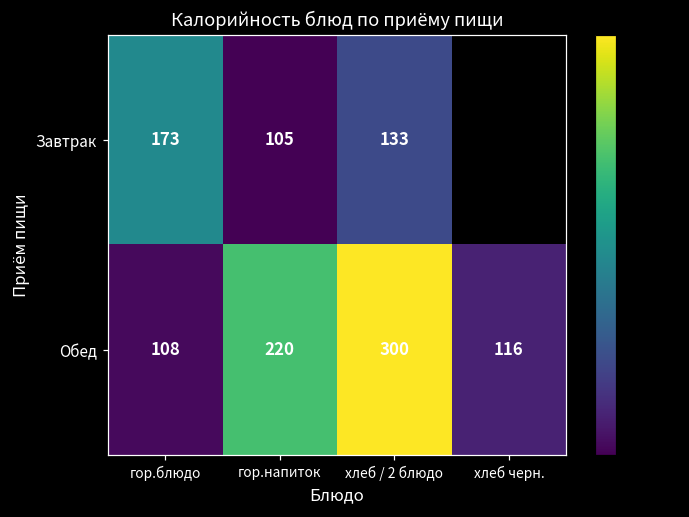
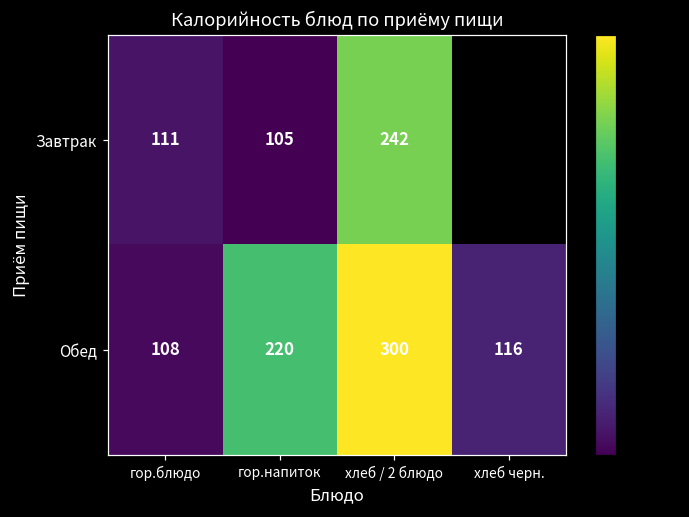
  {
    "Завтрак": {
-     "гор.блюдо": 173,
+     "гор.блюдо": 111,
      "гор.напиток": 105,
-     "хлеб / 2 блюдо": 133
+     "хлеб / 2 блюдо": 242
    },
    "Обед": {
      "гор.блюдо": 108,
      "гор.напиток": 220,
      "хлеб / 2 блюдо": 300,
      "хлеб черн.": 116
    }
  }
